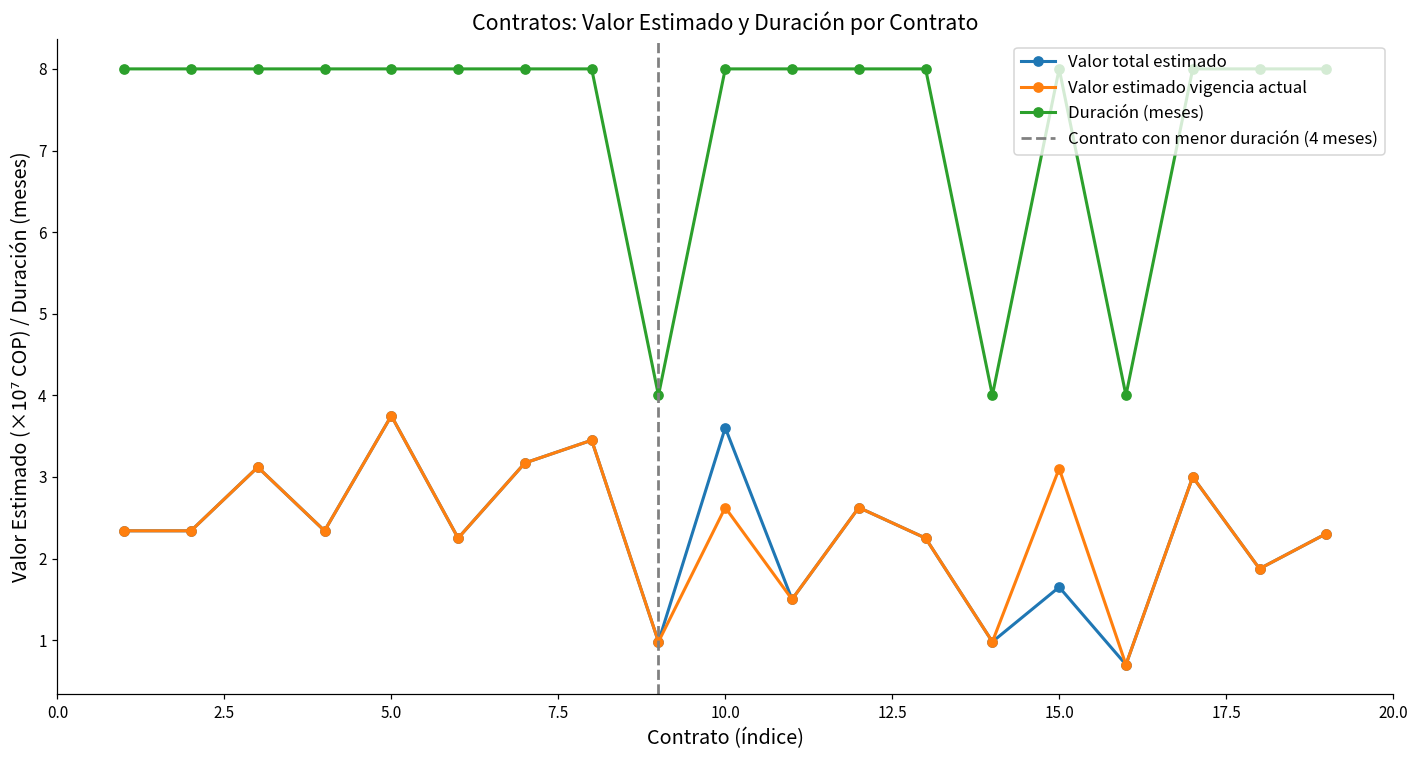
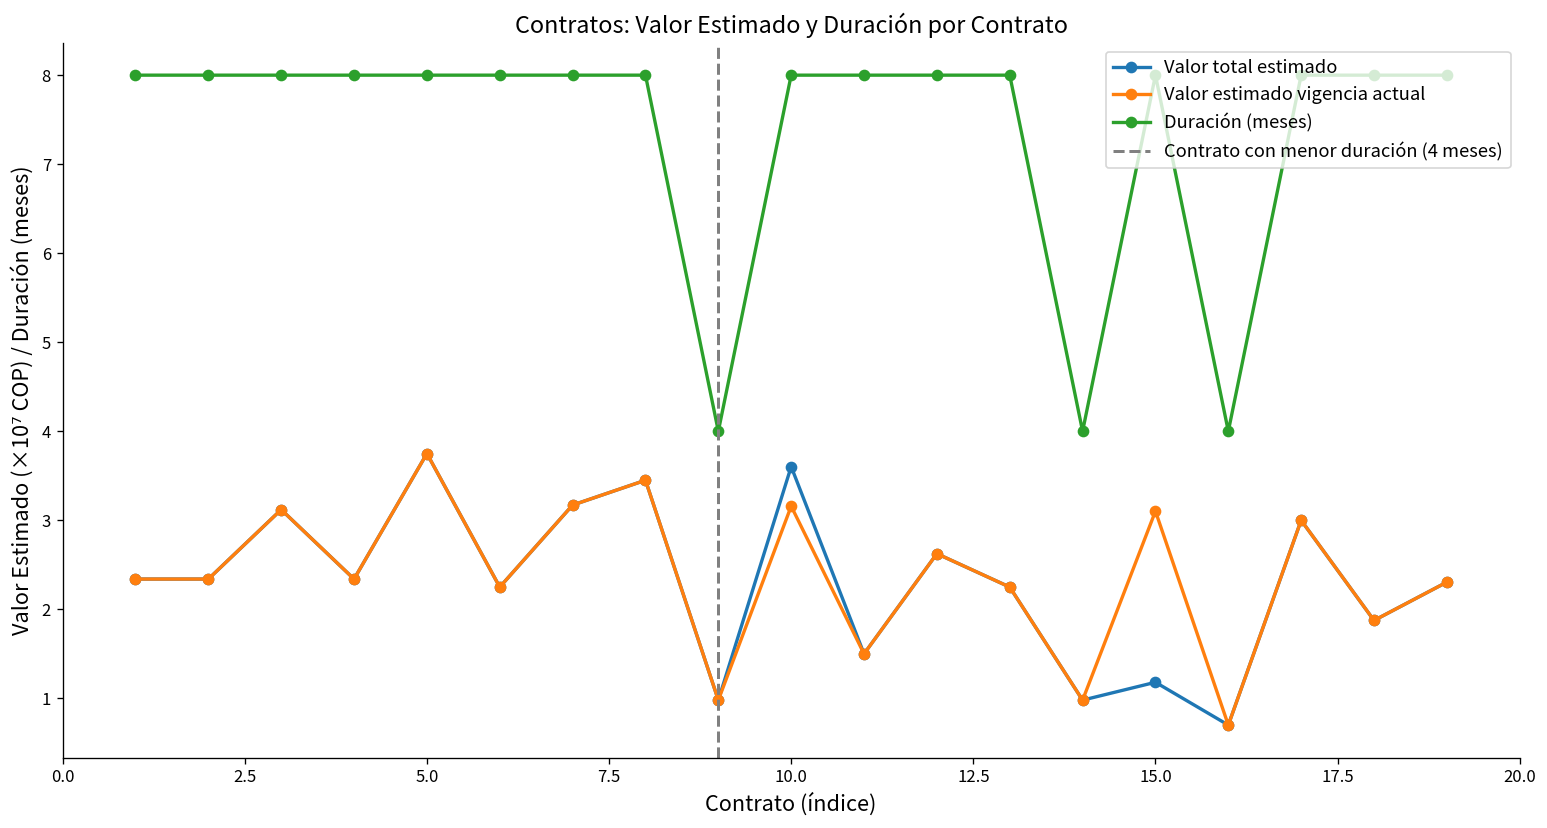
  {
    "Valor total estimado": {
      "10.0": 3.6,
-     "15.0": 1.7
+     "15.0": 1.2
    },
    "Valor estimado vigencia actual": {
-     "10.0": 2.6,
+     "10.0": 3.2,
      "15.0": 3.1
    },
    "Duración (meses)": {
      "5.0": 8.0,
      "10.0": 8.0
    }
  }
